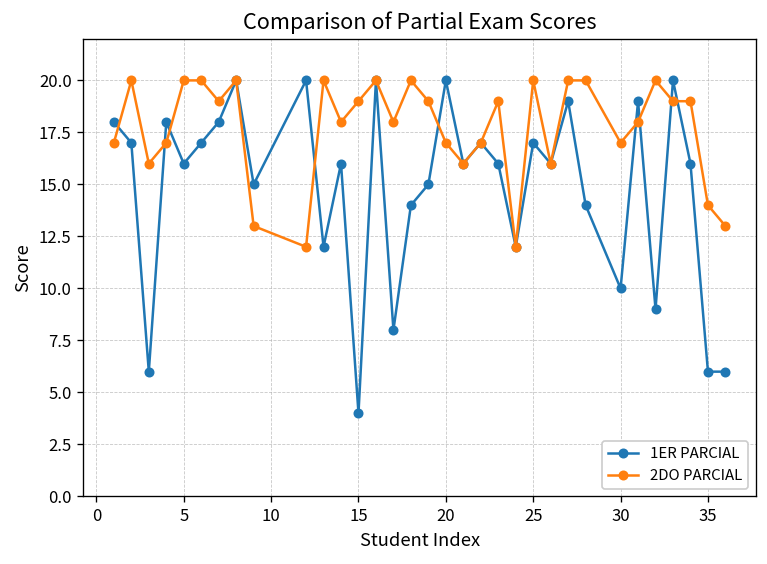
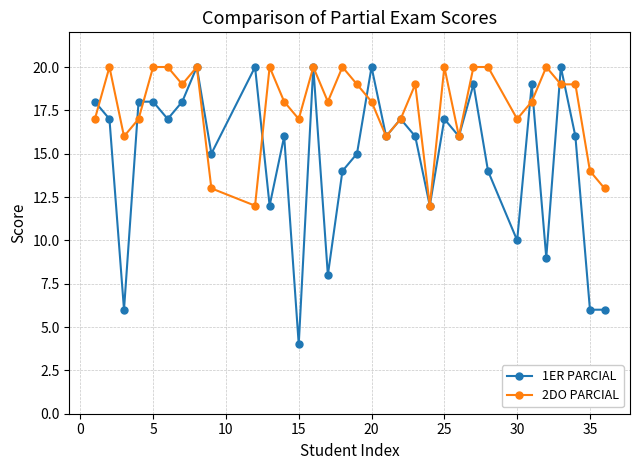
  {
    "1ER PARCIAL": {
-     "5": 16,
+     "5": 18,
      "15": 4,
      "20": 20,
      "25": 17,
      "30": 10,
      "35": 6
    },
    "2DO PARCIAL": {
      "5": 20,
-     "15": 19,
-     "20": 17,
+     "15": 17,
+     "20": 18,
      "25": 20,
      "30": 17,
      "35": 14
    }
  }
